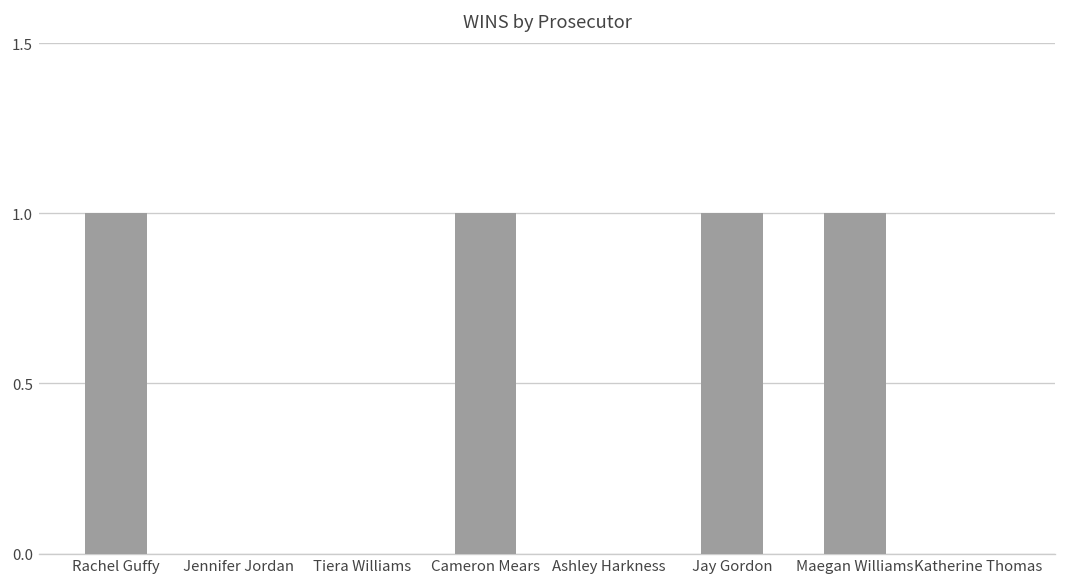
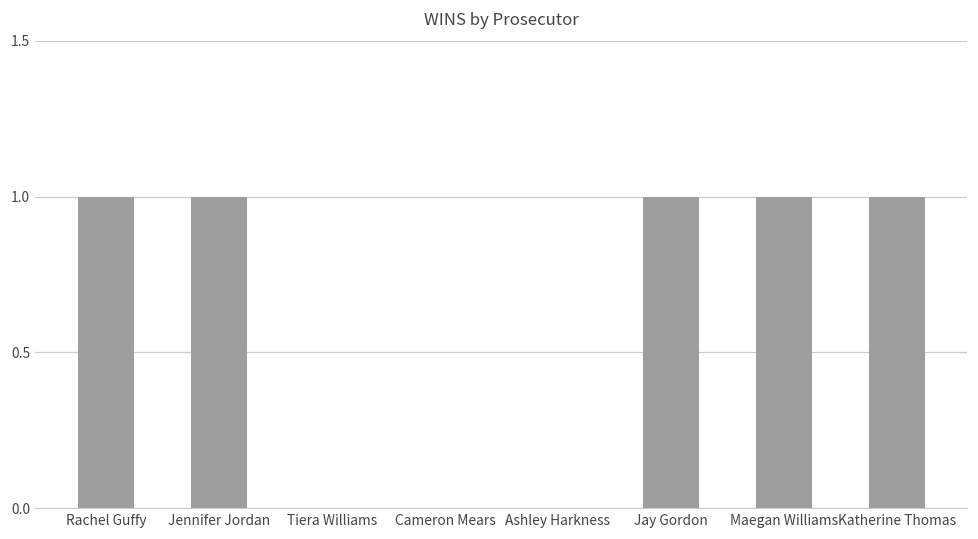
  {
    "Rachel Guffy": 1,
-   "Jennifer Jordan": 0,
+   "Jennifer Jordan": 1,
    "Tiera Williams": 0,
-   "Cameron Mears": 1,
+   "Cameron Mears": 0,
    "Ashley Harkness": 0,
    "Jay Gordon": 1,
    "Maegan Williams": 1,
-   "Katherine Thomas": 0
+   "Katherine Thomas": 1
  }
